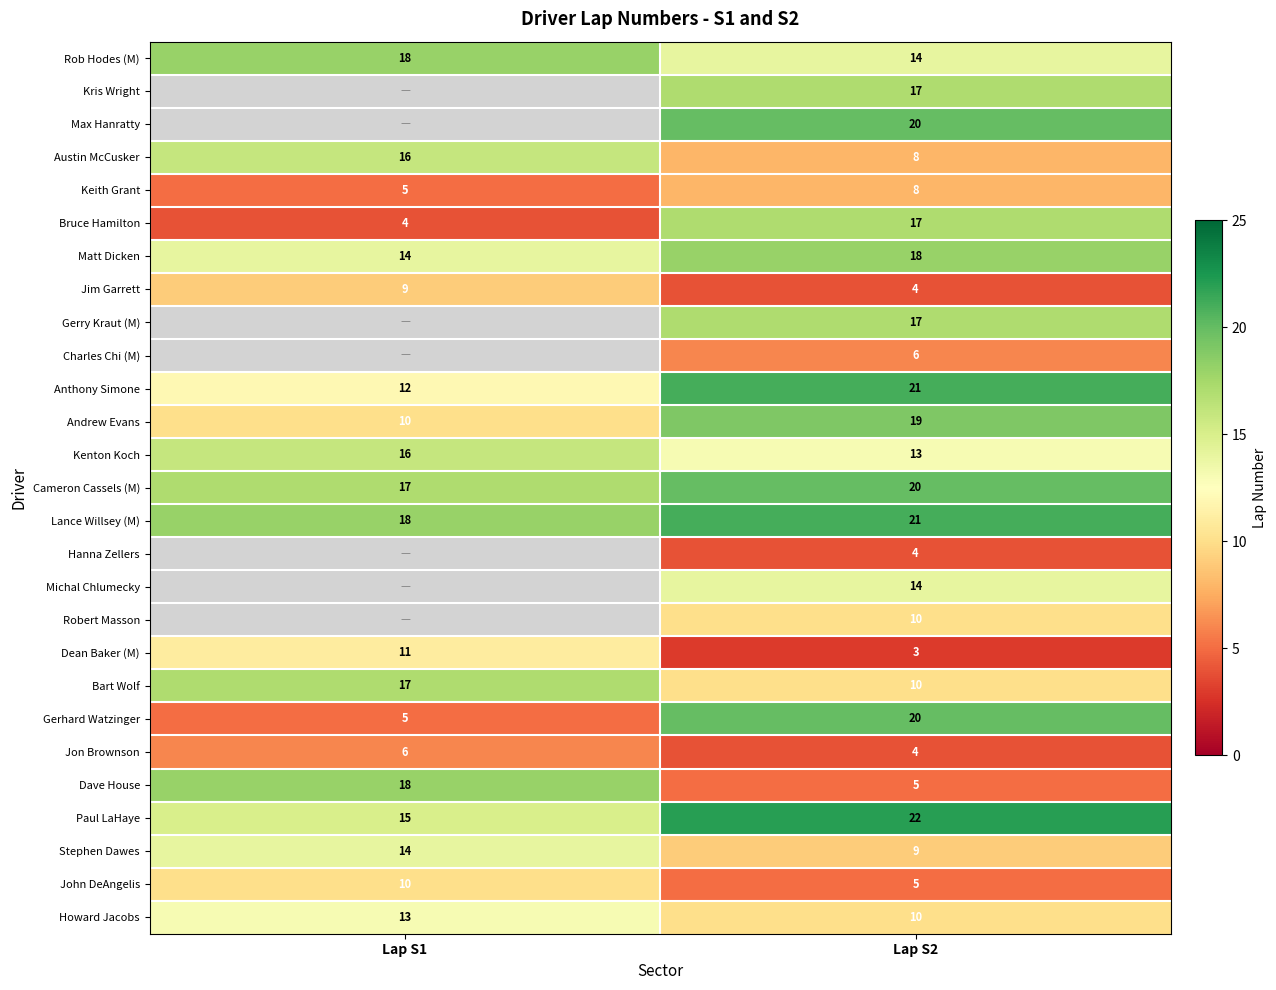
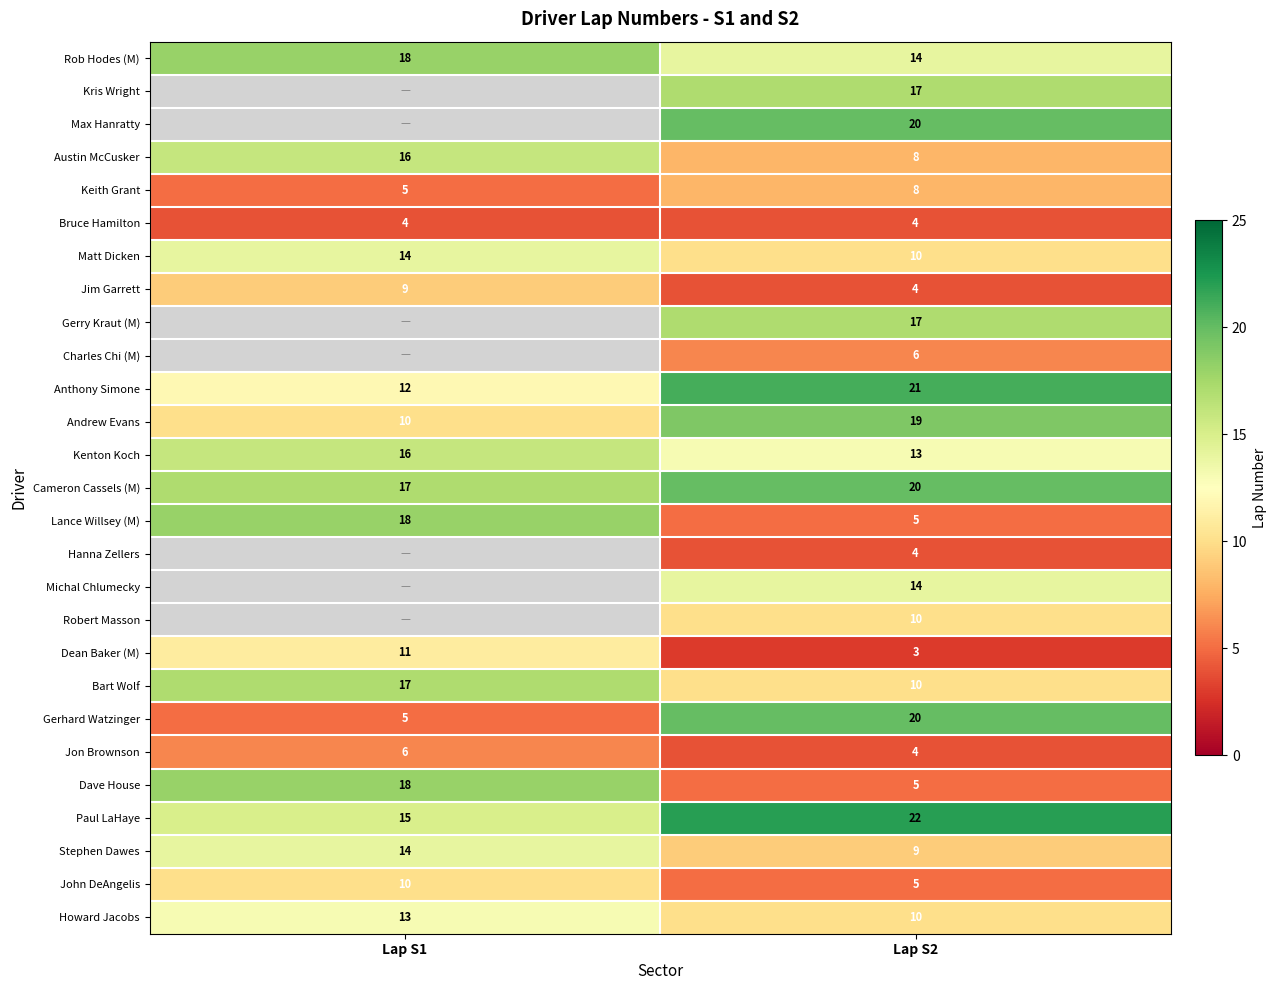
  {
    "Rob Hodes (M)": {
      "Lap S1": 18,
      "Lap S2": 14
    },
    "Kris Wright": {
      "Lap S2": 17
    },
    "Max Hanratty": {
      "Lap S2": 20
    },
    "Austin McCusker": {
      "Lap S1": 16,
      "Lap S2": 8
    },
    "Keith Grant": {
      "Lap S1": 5,
      "Lap S2": 8
    },
    "Bruce Hamilton": {
      "Lap S1": 4,
-     "Lap S2": 17
+     "Lap S2": 4
    },
    "Matt Dicken": {
      "Lap S1": 14,
-     "Lap S2": 18
+     "Lap S2": 10
    },
    "Jim Garrett": {
      "Lap S1": 9,
      "Lap S2": 4
    },
    "Gerry Kraut (M)": {
      "Lap S2": 17
    },
    "Charles Chi (M)": {
      "Lap S2": 6
    },
    "Anthony Simone": {
      "Lap S1": 12,
      "Lap S2": 21
    },
    "Andrew Evans": {
      "Lap S1": 10,
      "Lap S2": 19
    },
    "Kenton Koch": {
      "Lap S1": 16,
      "Lap S2": 13
    },
    "Cameron Cassels (M)": {
      "Lap S1": 17,
      "Lap S2": 20
    },
    "Lance Willsey (M)": {
      "Lap S1": 18,
-     "Lap S2": 21
+     "Lap S2": 5
    },
    "Hanna Zellers": {
      "Lap S2": 4
    },
    "Michal Chlumecky": {
      "Lap S2": 14
    },
    "Robert Masson": {
      "Lap S2": 10
    },
    "Dean Baker (M)": {
      "Lap S1": 11,
      "Lap S2": 3
    },
    "Bart Wolf": {
      "Lap S1": 17,
      "Lap S2": 10
    },
    "Gerhard Watzinger": {
      "Lap S1": 5,
      "Lap S2": 20
    },
    "Jon Brownson": {
      "Lap S1": 6,
      "Lap S2": 4
    },
    "Dave House": {
      "Lap S1": 18,
      "Lap S2": 5
    },
    "Paul LaHaye": {
      "Lap S1": 15,
      "Lap S2": 22
    },
    "Stephen Dawes": {
      "Lap S1": 14,
      "Lap S2": 9
    },
    "John DeAngelis": {
      "Lap S1": 10,
      "Lap S2": 5
    },
    "Howard Jacobs": {
      "Lap S1": 13,
      "Lap S2": 10
    }
  }
